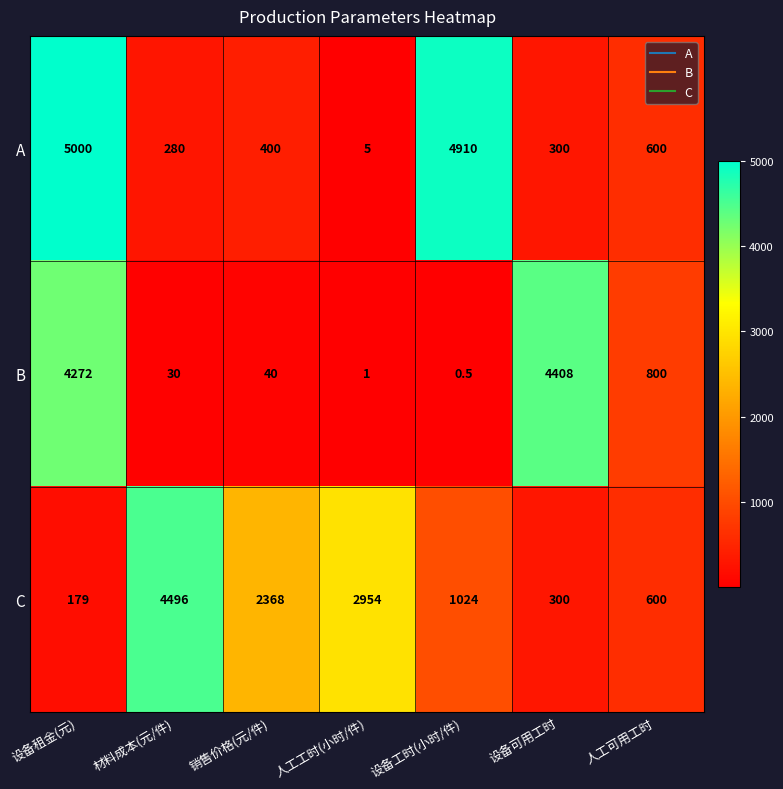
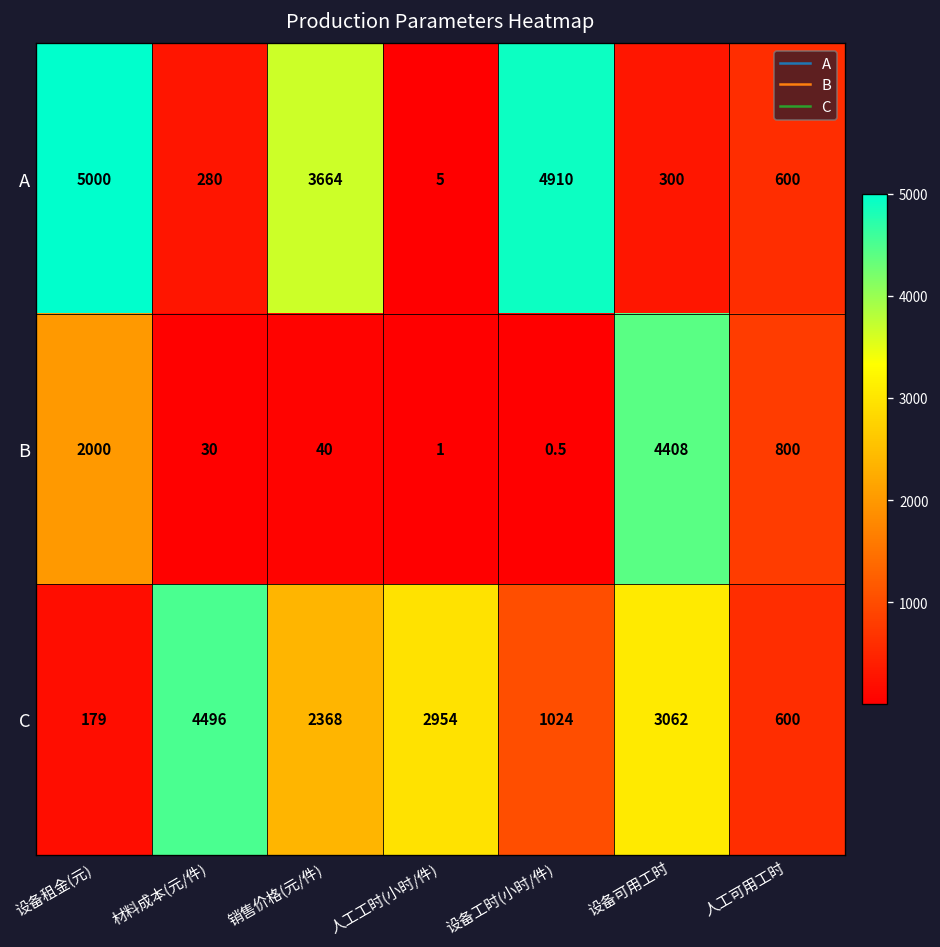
  {
    "A": {
      "设备租金(元)": 5000,
      "材料成本(元/件)": 280,
-     "销售价格(元/件)": 400,
+     "销售价格(元/件)": 3664,
      "人工工时(小时/件)": 5,
      "设备工时(小时/件)": 4910,
      "设备可用工时": 300,
      "人工可用工时": 600
    },
    "B": {
-     "设备租金(元)": 4272,
+     "设备租金(元)": 2000,
      "材料成本(元/件)": 30,
      "销售价格(元/件)": 40,
      "人工工时(小时/件)": 1,
      "设备工时(小时/件)": 0.5,
      "设备可用工时": 4408,
      "人工可用工时": 800
    },
    "C": {
      "设备租金(元)": 179,
      "材料成本(元/件)": 4496,
      "销售价格(元/件)": 2368,
      "人工工时(小时/件)": 2954,
      "设备工时(小时/件)": 1024,
-     "设备可用工时": 300,
+     "设备可用工时": 3062,
      "人工可用工时": 600
    }
  }
